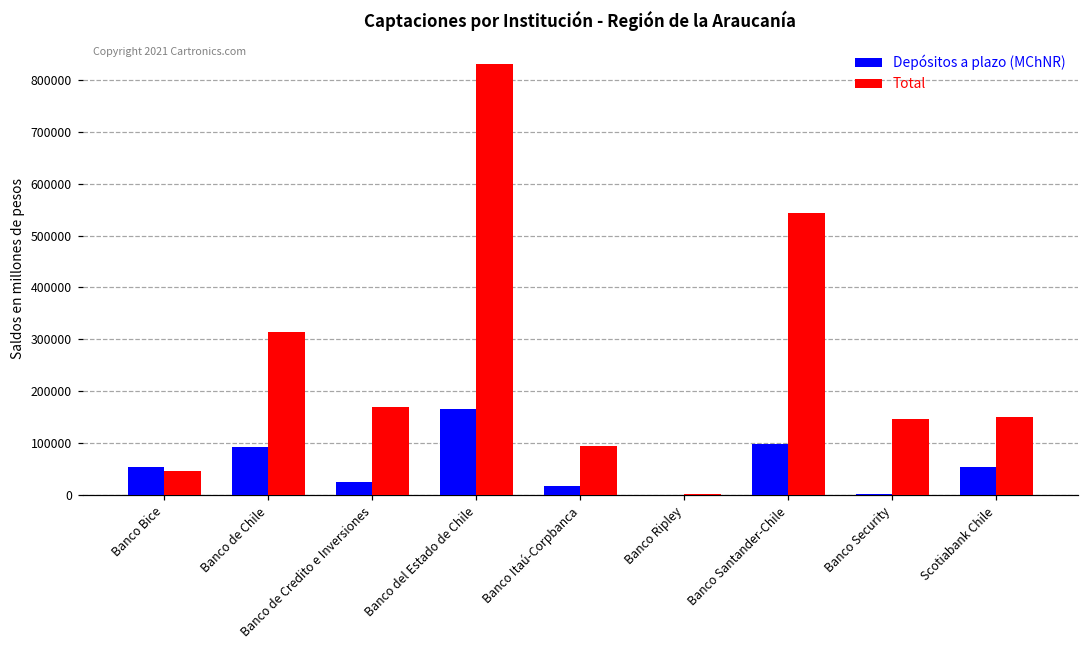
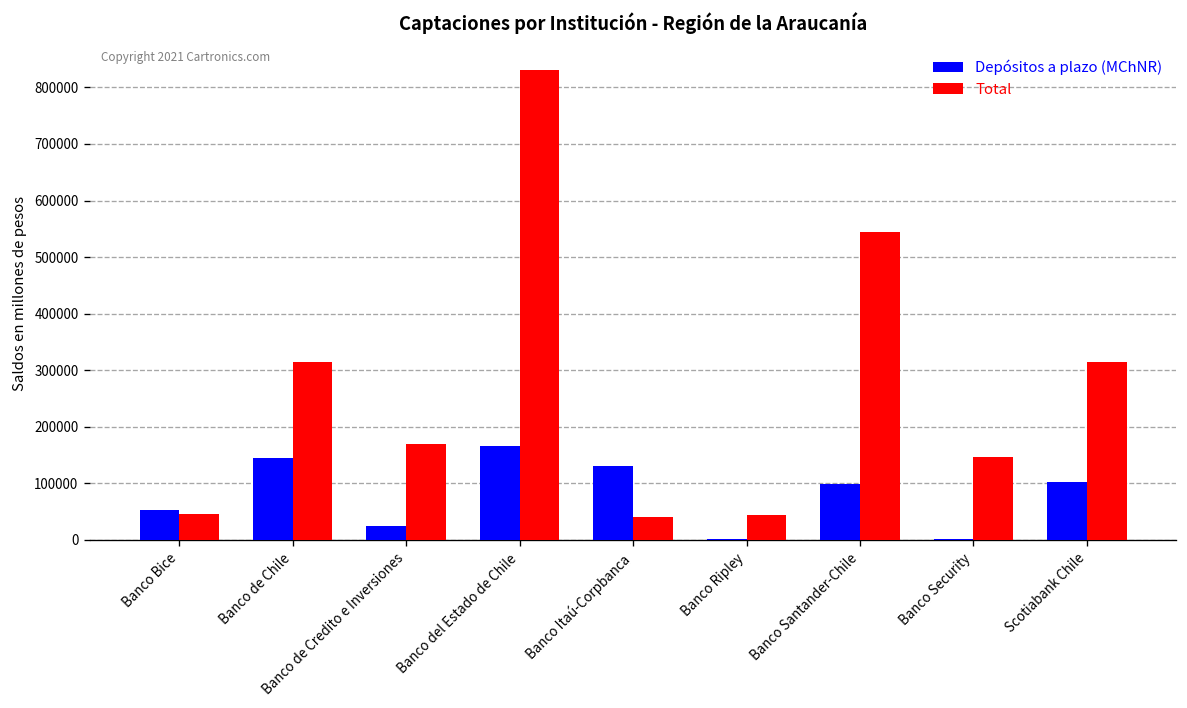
  {
    "Depósitos a plazo (MChNR)": {
      "Banco Bice": 50000,
-     "Banco de Chile": 90000,
+     "Banco de Chile": 150000,
      "Banco de Credito e Inversiones": 20000,
      "Banco del Estado de Chile": 170000,
-     "Banco Itaú-Corpbanca": 20000,
+     "Banco Itaú-Corpbanca": 130000,
      "Banco Santander-Chile": 100000,
-     "Scotiabank Chile": 50000
+     "Scotiabank Chile": 100000
    },
    "Total": {
      "Banco Bice": 50000,
      "Banco de Chile": 310000,
      "Banco de Credito e Inversiones": 170000,
      "Banco del Estado de Chile": 830000,
-     "Banco Itaú-Corpbanca": 90000,
-     "Banco Ripley": 0,
+     "Banco Itaú-Corpbanca": 40000,
+     "Banco Ripley": 40000,
      "Banco Santander-Chile": 540000,
      "Banco Security": 150000,
-     "Scotiabank Chile": 150000
+     "Scotiabank Chile": 310000
    }
  }
